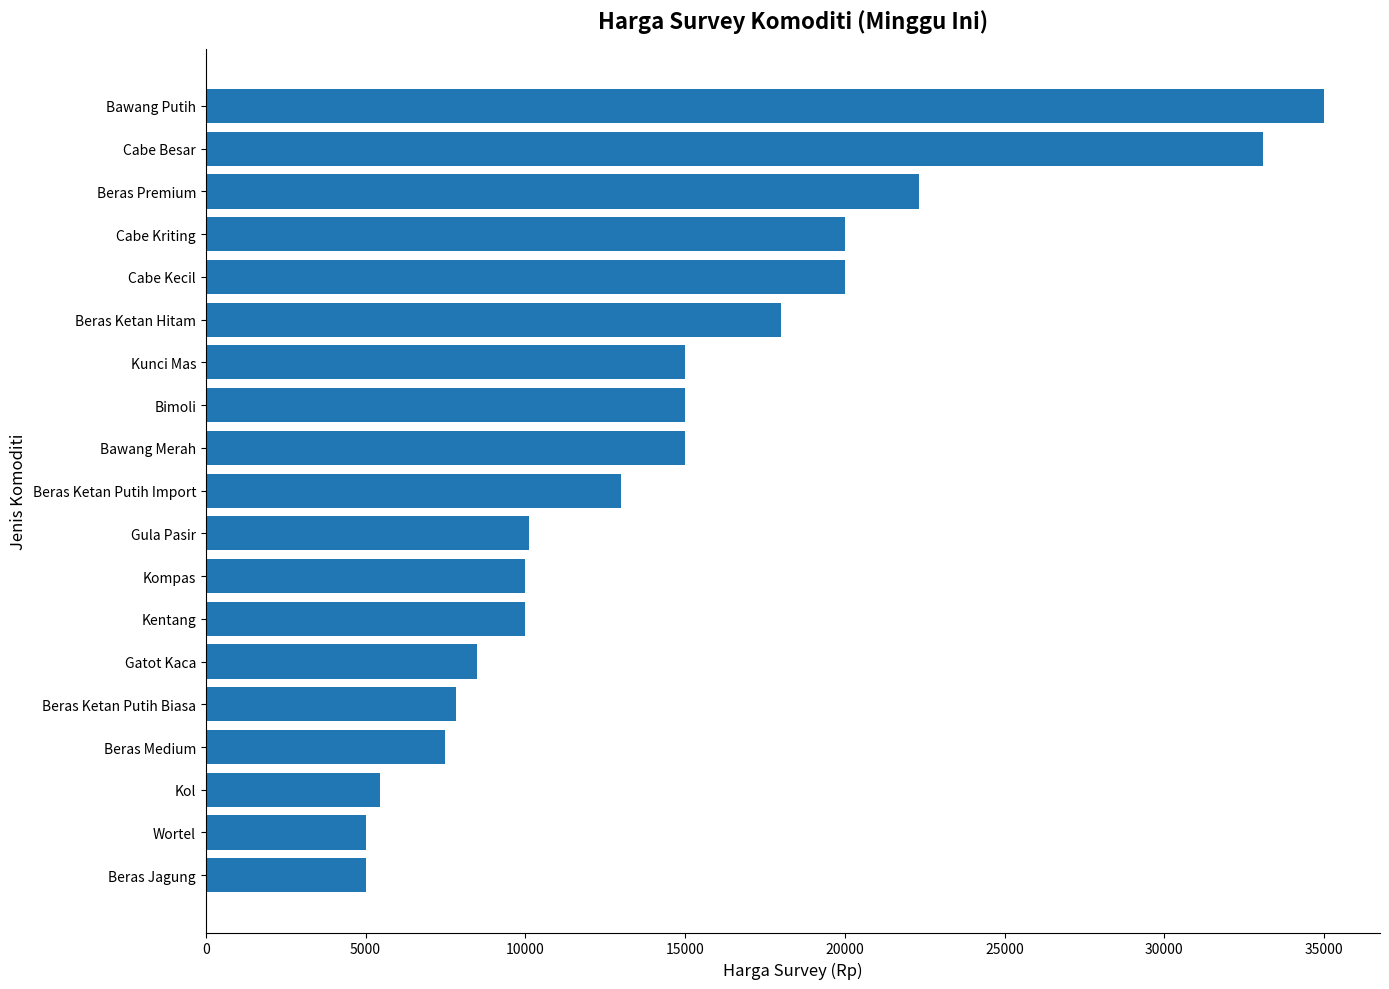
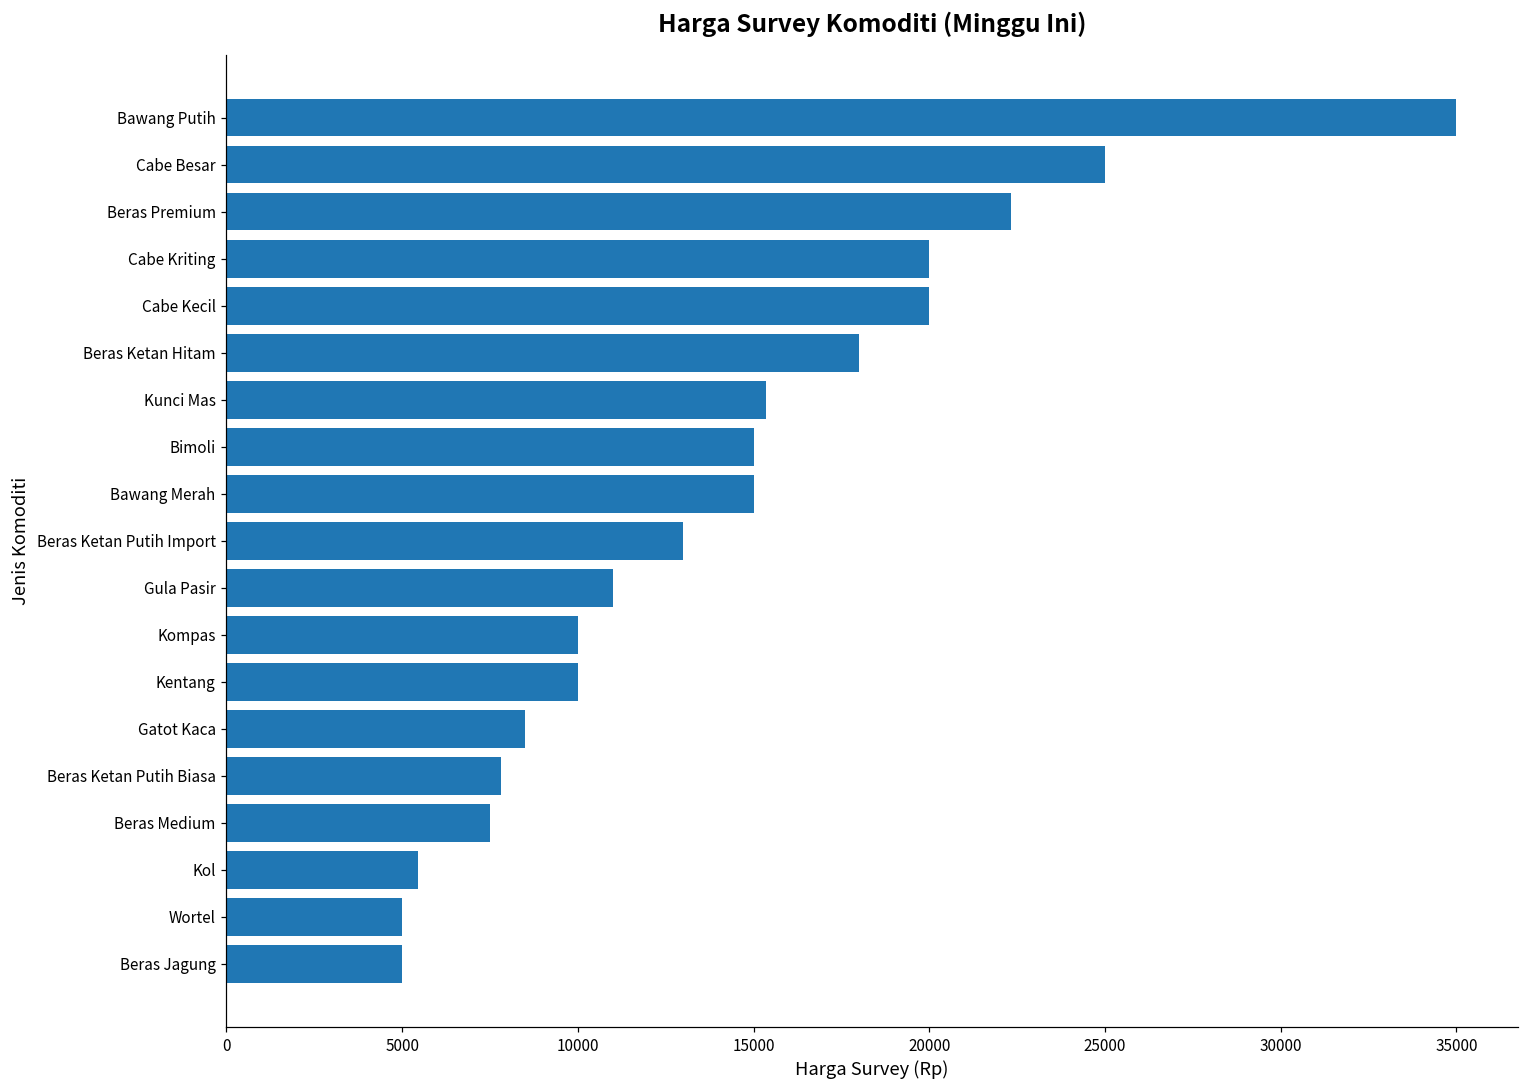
  {
    "Bawang Putih": 35000,
-   "Cabe Besar": 33100,
+   "Cabe Besar": 25000,
    "Beras Premium": 22300,
    "Cabe Kriting": 20000,
    "Cabe Kecil": 20000,
    "Beras Ketan Hitam": 18000,
-   "Kunci Mas": 15000,
+   "Kunci Mas": 15400,
    "Bimoli": 15000,
    "Bawang Merah": 15000,
    "Beras Ketan Putih Import": 13000,
-   "Gula Pasir": 10100,
+   "Gula Pasir": 11000,
    "Kompas": 10000,
    "Kentang": 10000,
    "Gatot Kaca": 8500,
    "Beras Ketan Putih Biasa": 7800,
    "Beras Medium": 7500,
    "Kol": 5400,
    "Wortel": 5000,
    "Beras Jagung": 5000
  }
